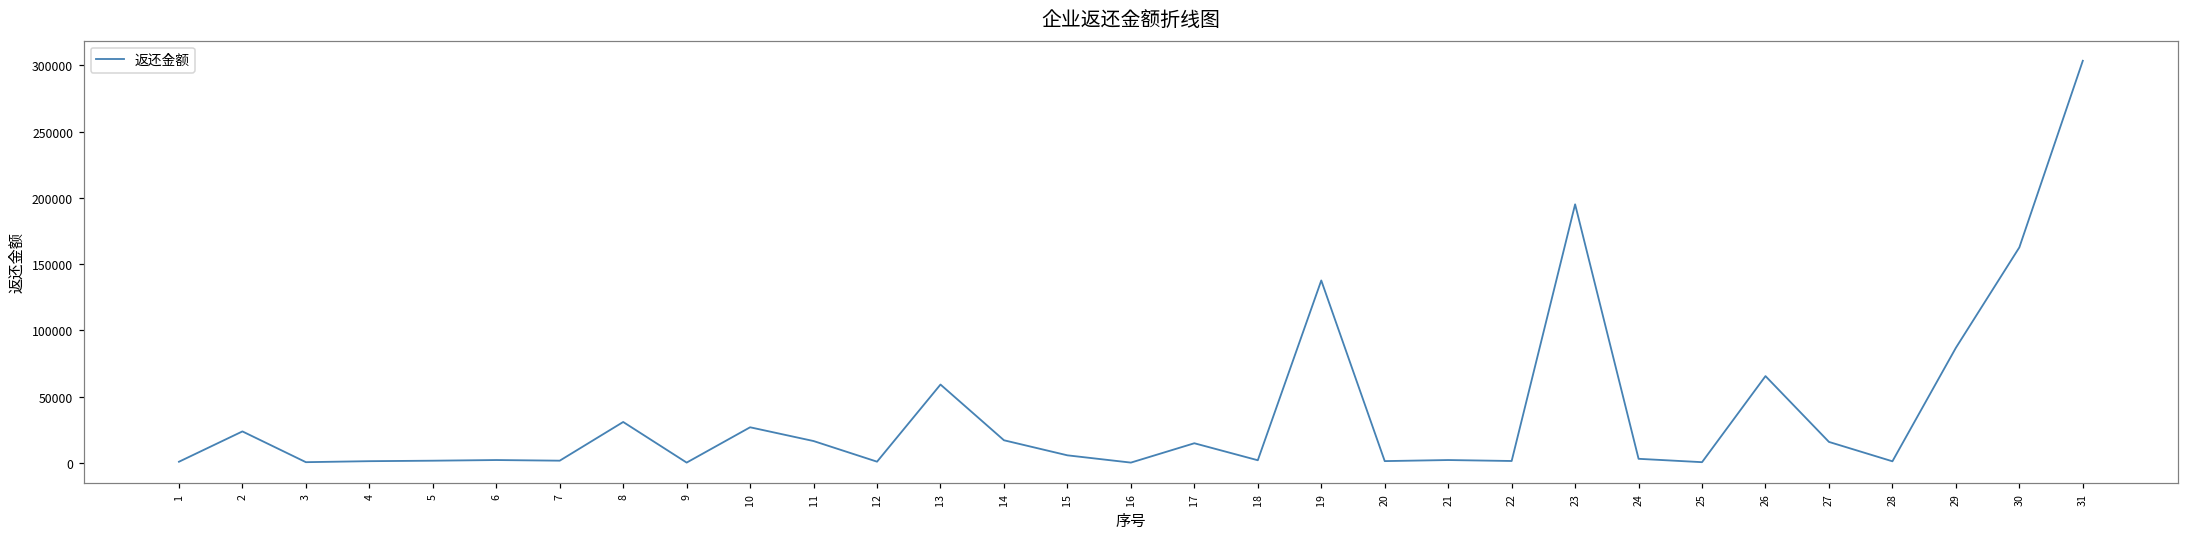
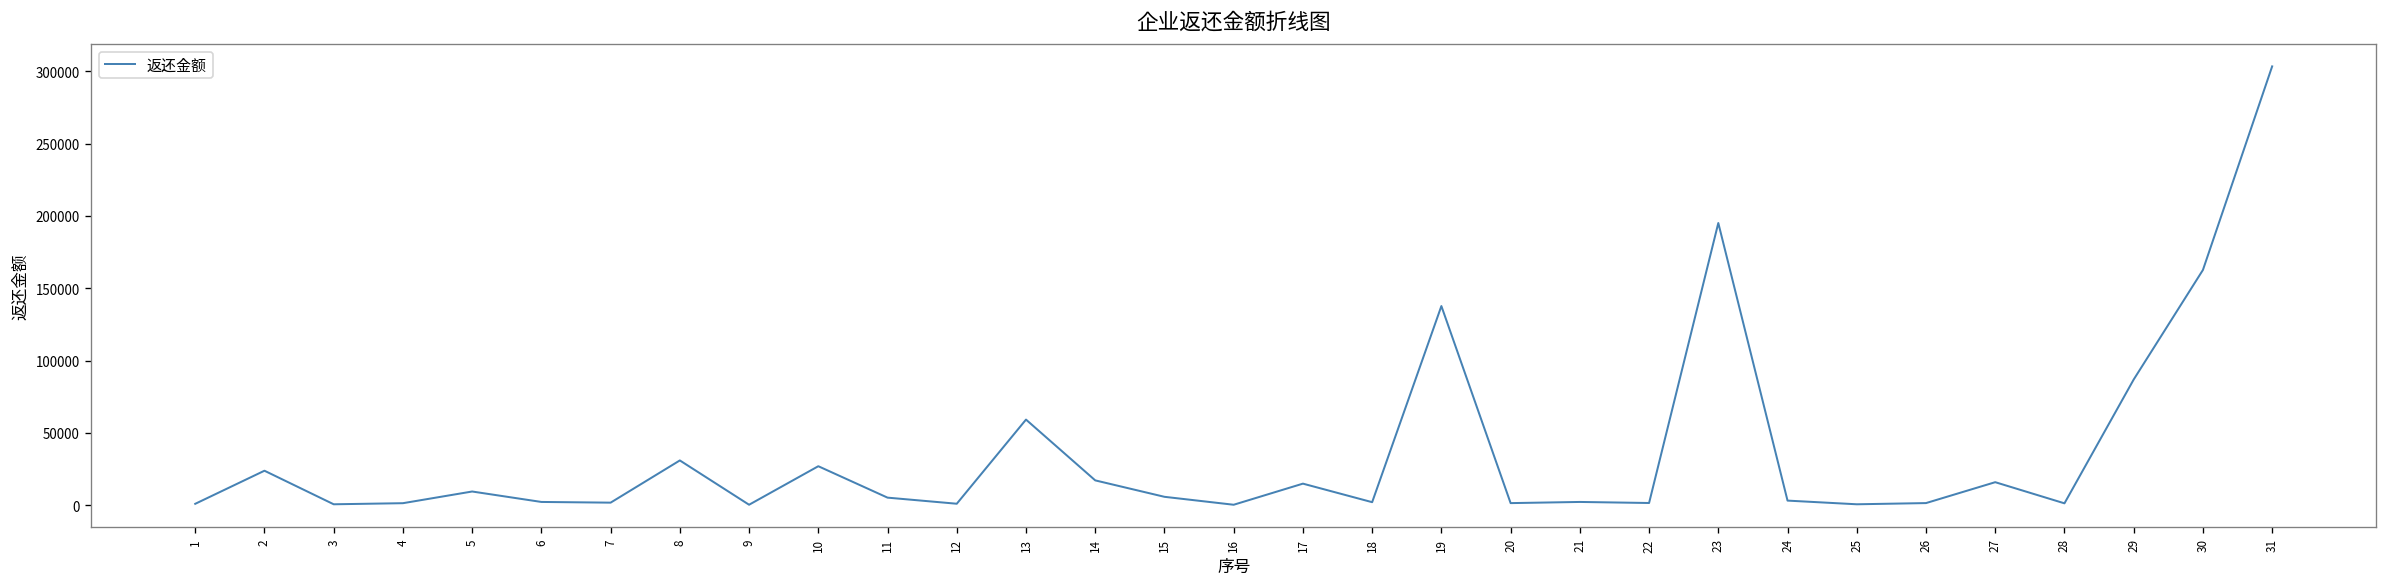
  {
    "1": 1000,
    "2": 24000,
    "3": 1000,
    "4": 1000,
-   "5": 2000,
+   "5": 9000,
    "6": 2000,
    "7": 2000,
    "8": 31000,
    "9": 0,
    "10": 27000,
-   "11": 17000,
+   "11": 5000,
    "12": 1000,
    "13": 59000,
    "14": 17000,
    "15": 6000,
    "16": 0,
    "17": 15000,
    "18": 2000,
    "19": 138000,
    "20": 1000,
    "21": 2000,
    "22": 2000,
    "23": 195000,
    "24": 3000,
    "25": 1000,
-   "26": 66000,
+   "26": 1000,
    "27": 16000,
    "28": 1000,
    "29": 87000,
    "30": 163000,
    "31": 303000
  }
